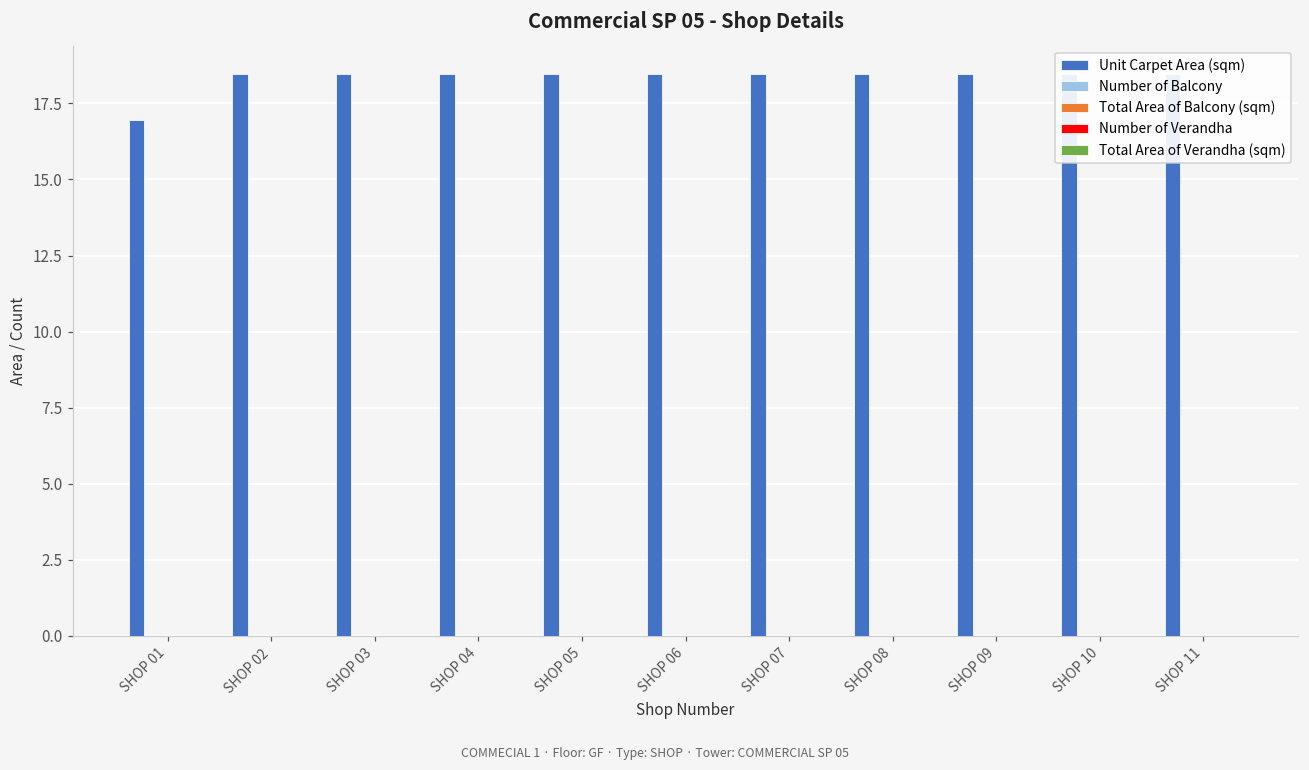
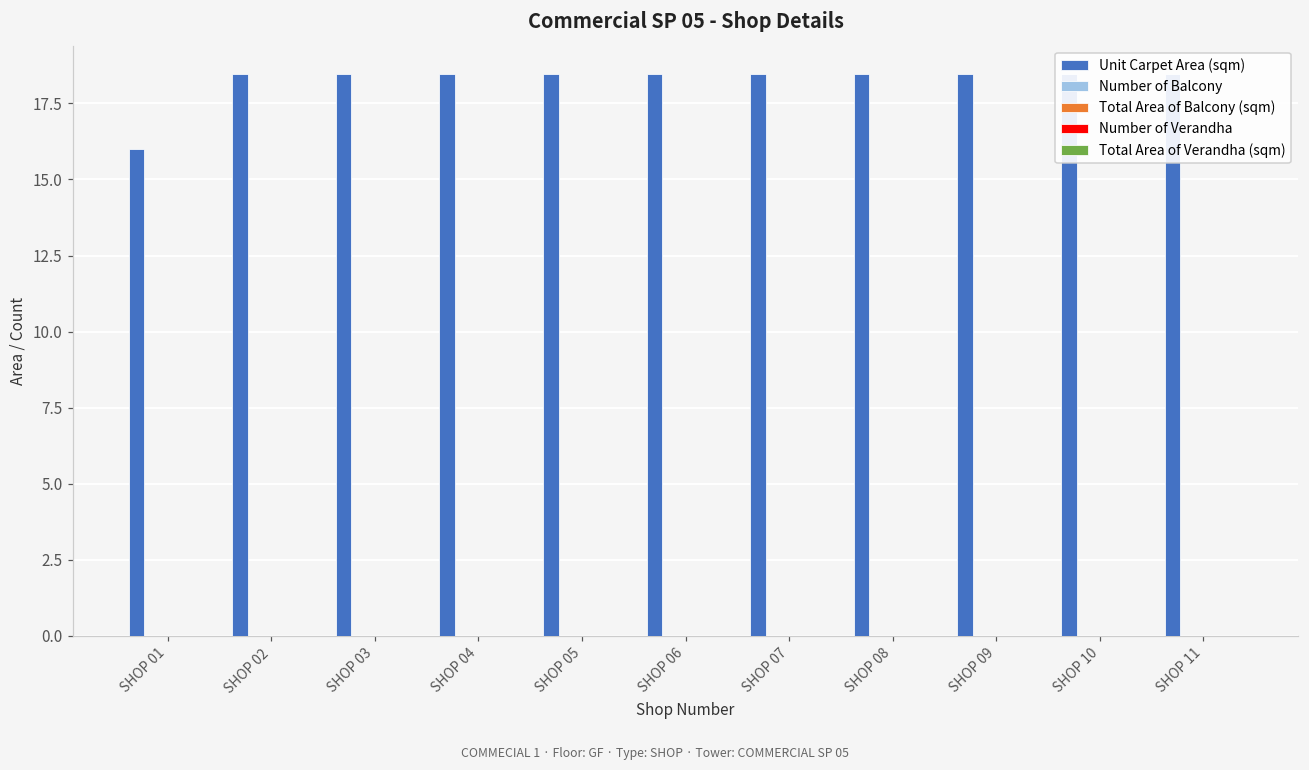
  {
    "Unit Carpet Area (sqm)": {
-     "SHOP 01": 16.9,
+     "SHOP 01": 16.0,
      "SHOP 02": 18.5,
      "SHOP 03": 18.5,
      "SHOP 04": 18.5,
      "SHOP 05": 18.5,
      "SHOP 06": 18.5,
      "SHOP 07": 18.5,
      "SHOP 08": 18.5,
      "SHOP 09": 18.5
    },
    "Number of Balcony": {
      "SHOP 01": 0.0,
      "SHOP 02": 0.0,
      "SHOP 03": 0.0,
      "SHOP 04": 0.0,
      "SHOP 05": 0.0,
      "SHOP 06": 0.0,
      "SHOP 07": 0.0,
      "SHOP 08": 0.0,
      "SHOP 09": 0.0,
      "SHOP 10": 0.0,
      "SHOP 11": 0.0
    },
    "Total Area of Balcony (sqm)": {
      "SHOP 01": 0.0,
      "SHOP 02": 0.0,
      "SHOP 03": 0.0,
      "SHOP 04": 0.0,
      "SHOP 05": 0.0,
      "SHOP 06": 0.0,
      "SHOP 07": 0.0,
      "SHOP 08": 0.0,
      "SHOP 09": 0.0,
      "SHOP 10": 0.0,
      "SHOP 11": 0.0
    },
    "Number of Verandha": {
      "SHOP 01": 0.0,
      "SHOP 02": 0.0,
      "SHOP 03": 0.0,
      "SHOP 04": 0.0,
      "SHOP 05": 0.0,
      "SHOP 06": 0.0,
      "SHOP 07": 0.0,
      "SHOP 08": 0.0,
      "SHOP 09": 0.0,
      "SHOP 10": 0.0,
      "SHOP 11": 0.0
    },
    "Total Area of Verandha (sqm)": {
      "SHOP 01": 0.0,
      "SHOP 02": 0.0,
      "SHOP 03": 0.0,
      "SHOP 04": 0.0,
      "SHOP 05": 0.0,
      "SHOP 06": 0.0,
      "SHOP 07": 0.0,
      "SHOP 08": 0.0,
      "SHOP 09": 0.0,
      "SHOP 10": 0.0,
      "SHOP 11": 0.0
    }
  }
